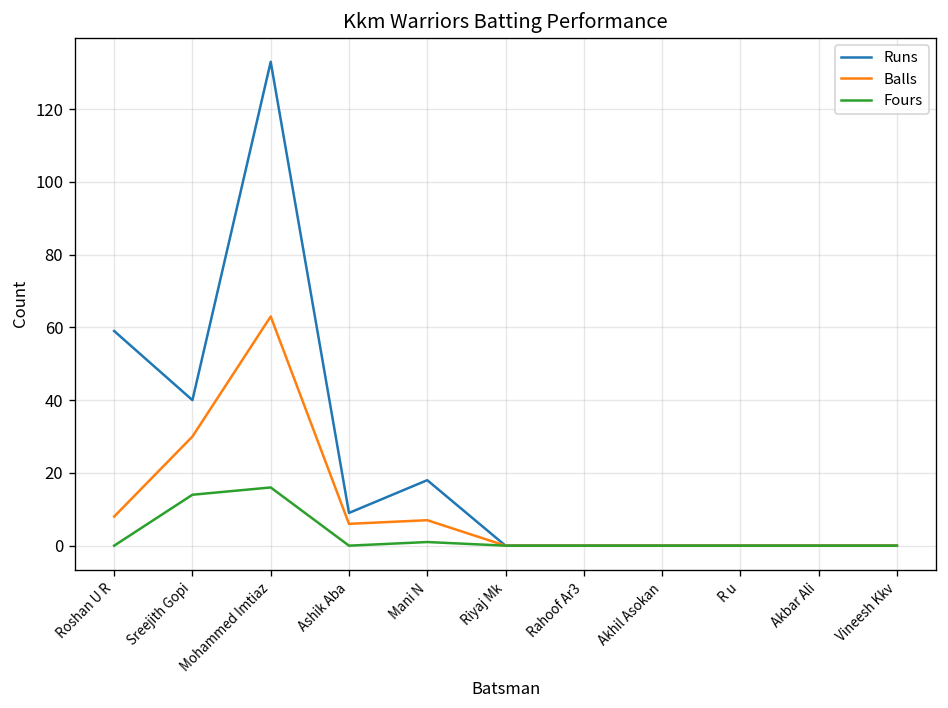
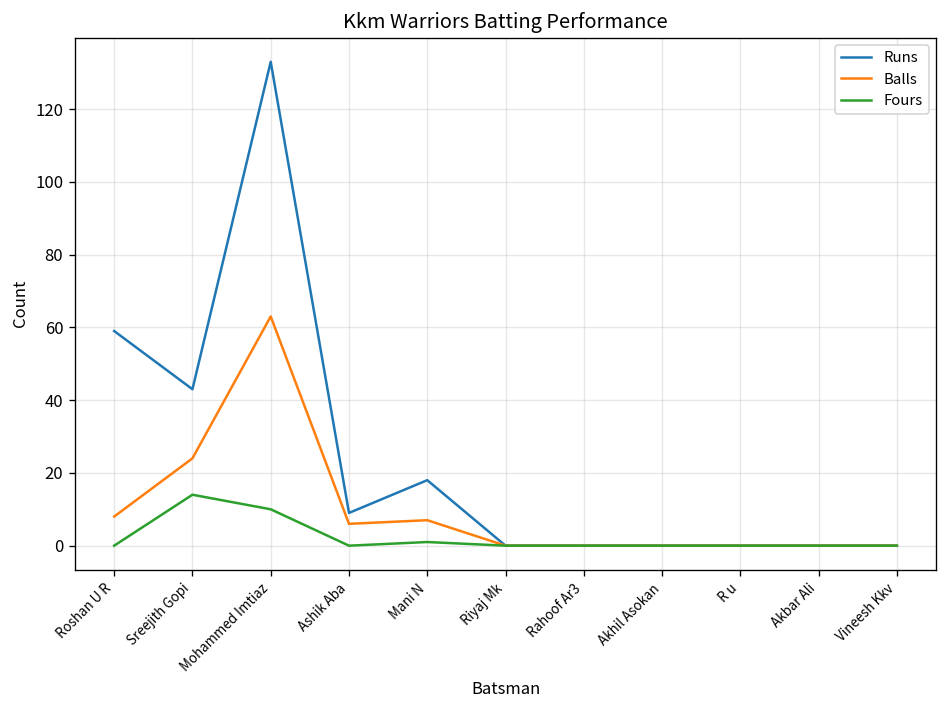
  {
    "Runs": {
      "Roshan U R": 59,
-     "Sreejith Gopi": 40,
+     "Sreejith Gopi": 43,
      "Mohammed Imtiaz": 133,
      "Ashik Aba": 9,
      "Mani N": 18
    },
    "Balls": {
      "Roshan U R": 8,
-     "Sreejith Gopi": 30,
+     "Sreejith Gopi": 24,
      "Mohammed Imtiaz": 63,
      "Ashik Aba": 6,
      "Mani N": 7
    },
    "Fours": {
      "Roshan U R": 0,
      "Sreejith Gopi": 14,
-     "Mohammed Imtiaz": 16,
+     "Mohammed Imtiaz": 10,
      "Ashik Aba": 0,
      "Mani N": 1
    }
  }
